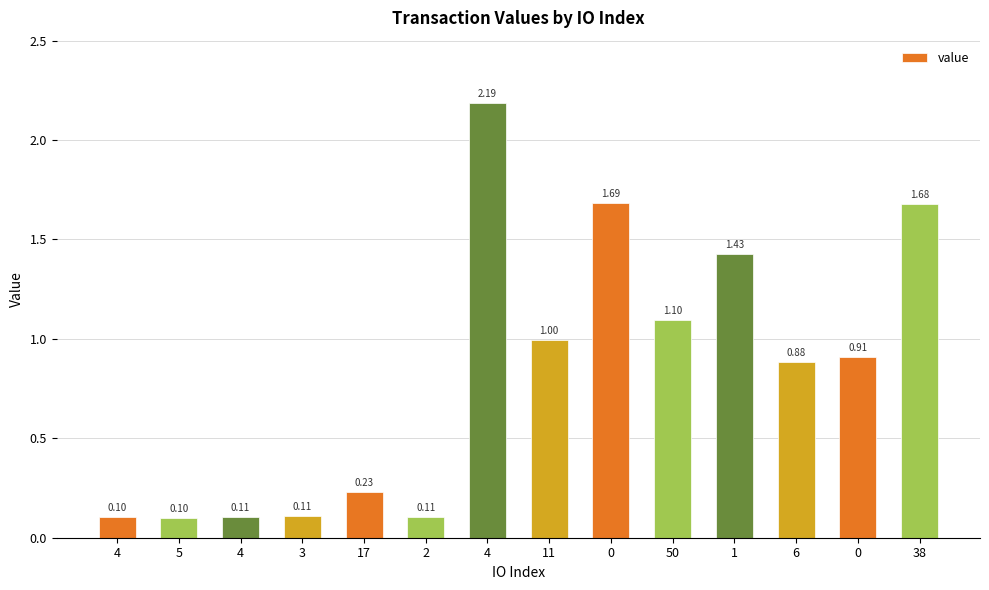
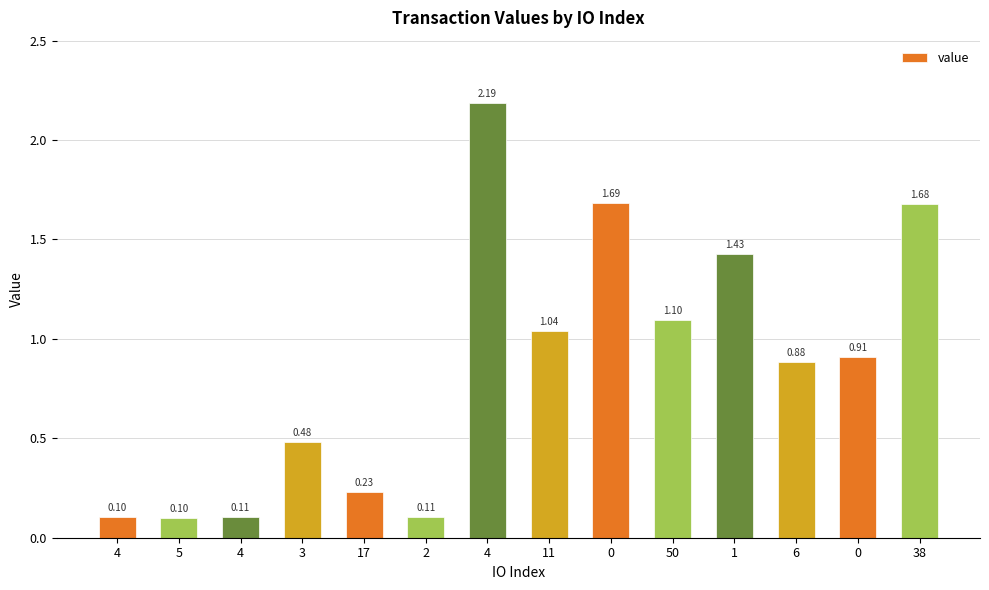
  {
    "5": 0.10,
-   "3": 0.11,
+   "3": 0.48,
    "17": 0.23,
    "2": 0.11,
-   "11": 1.00,
+   "11": 1.04,
    "50": 1.10,
    "1": 1.43,
    "6": 0.88,
    "38": 1.68
  }
